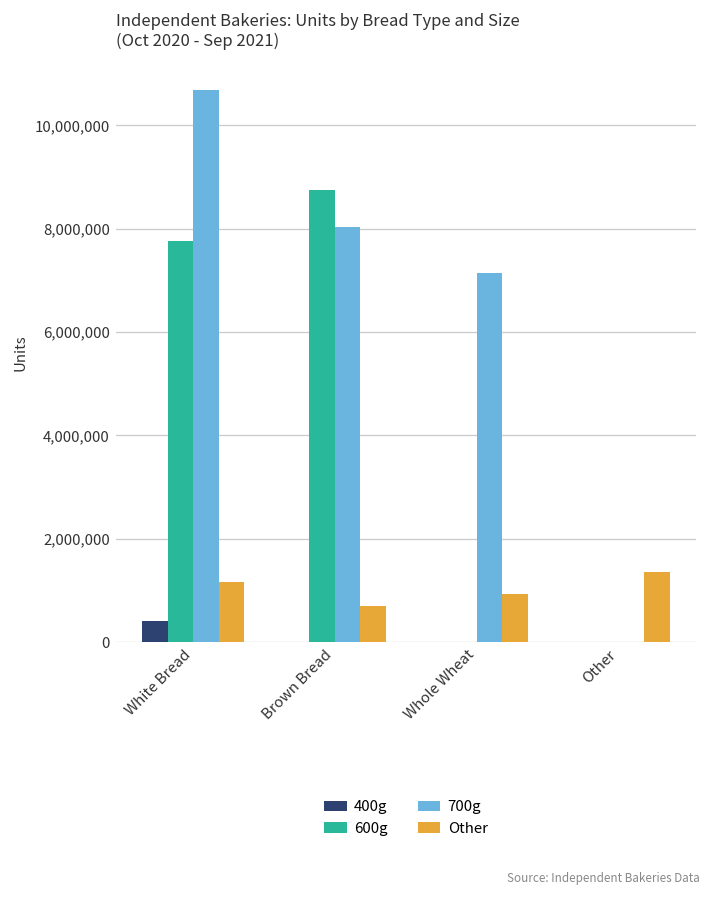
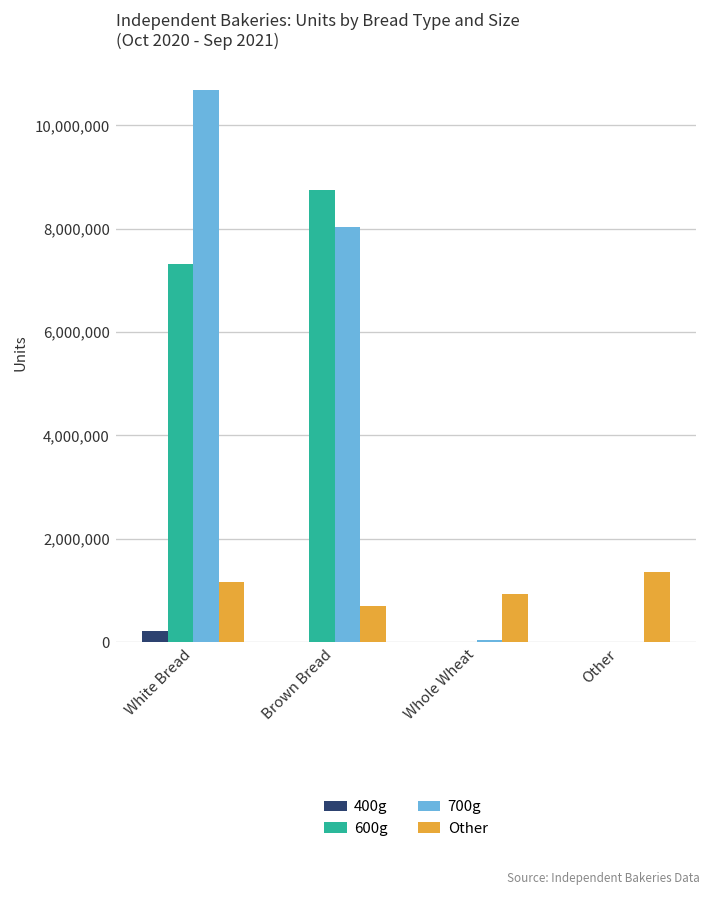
  {
    "400g": {
-     "White Bread": "400,000",
+     "White Bread": "200,000",
      "Whole Wheat": "0",
      "Other": "0"
    },
    "600g": {
-     "White Bread": "7,800,000",
+     "White Bread": "7,300,000",
      "Brown Bread": "8,700,000",
      "Other": "0"
    },
    "700g": {
      "White Bread": "10,700,000",
      "Brown Bread": "8,000,000",
-     "Whole Wheat": "7,100,000",
+     "Whole Wheat": "0",
      "Other": "0"
    },
    "Other": {
      "White Bread": "1,200,000",
      "Brown Bread": "700,000",
      "Whole Wheat": "900,000",
      "Other": "1,400,000"
    }
  }
